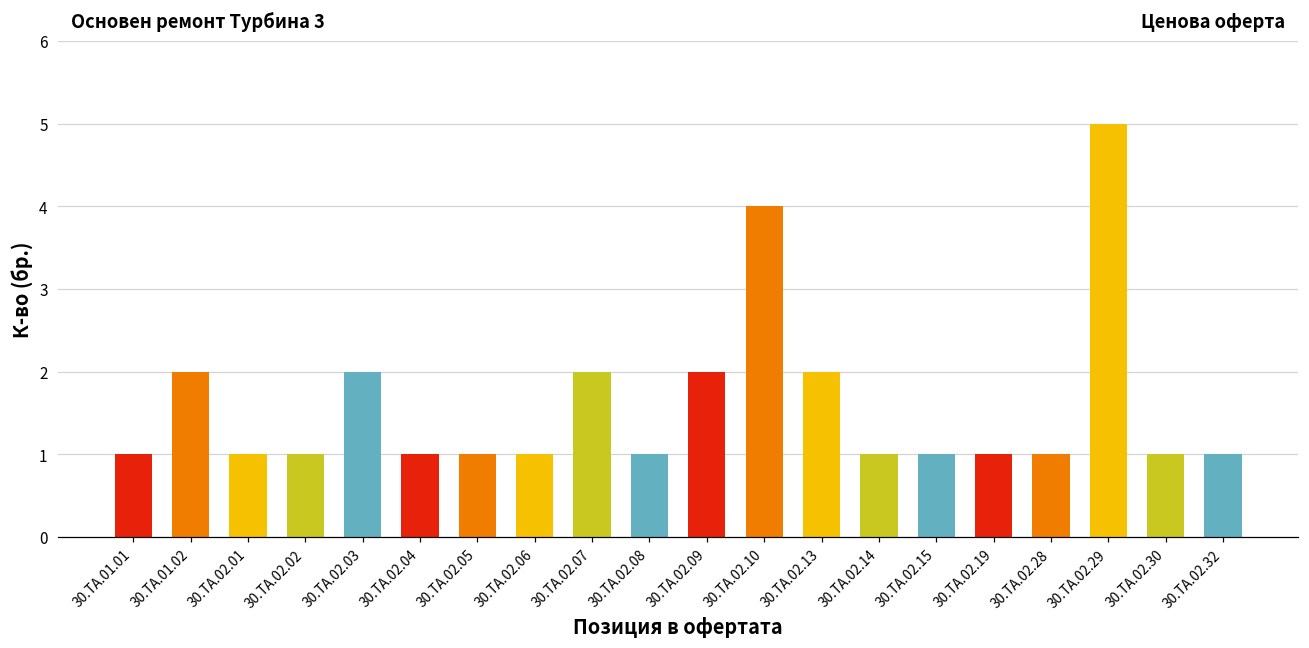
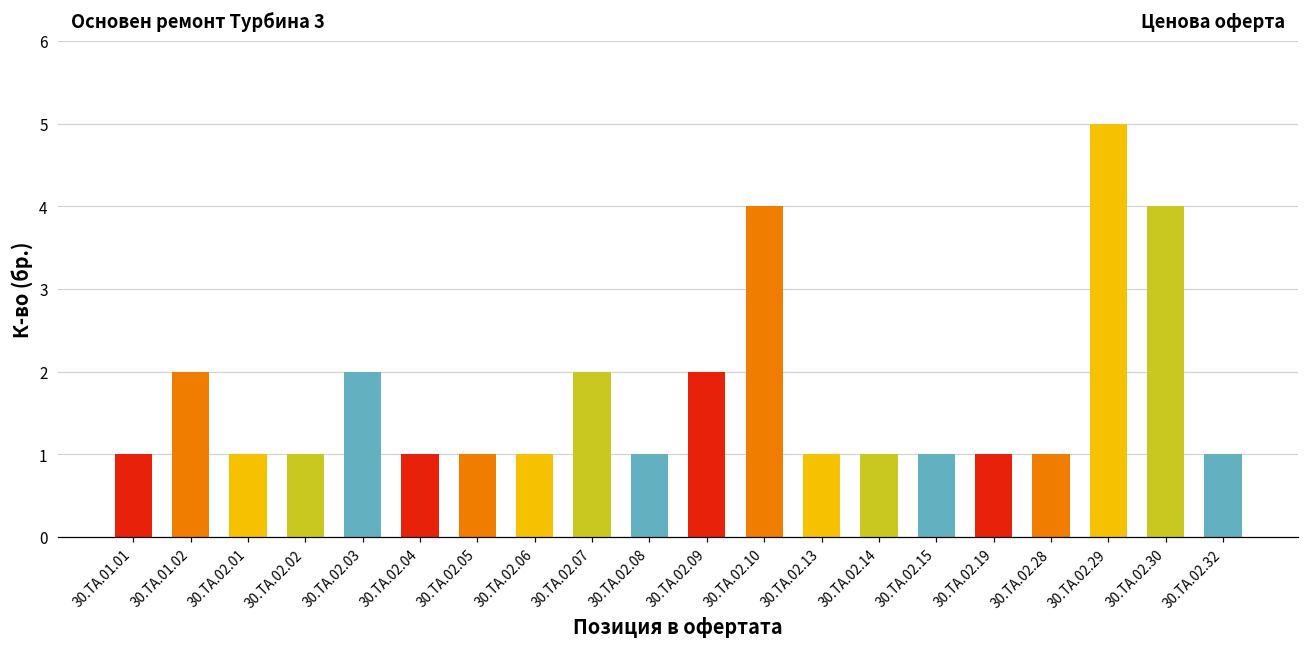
  {
    "30.TA.01.01": 1,
    "30.TA.01.02": 2,
    "30.TA.02.01": 1,
    "30.TA.02.02": 1,
    "30.TA.02.03": 2,
    "30.TA.02.04": 1,
    "30.TA.02.05": 1,
    "30.TA.02.06": 1,
    "30.TA.02.07": 2,
    "30.TA.02.08": 1,
    "30.TA.02.09": 2,
    "30.TA.02.10": 4,
-   "30.TA.02.13": 2,
+   "30.TA.02.13": 1,
    "30.TA.02.14": 1,
    "30.TA.02.15": 1,
    "30.TA.02.19": 1,
    "30.TA.02.28": 1,
    "30.TA.02.29": 5,
-   "30.TA.02.30": 1,
+   "30.TA.02.30": 4,
    "30.TA.02.32": 1
  }
